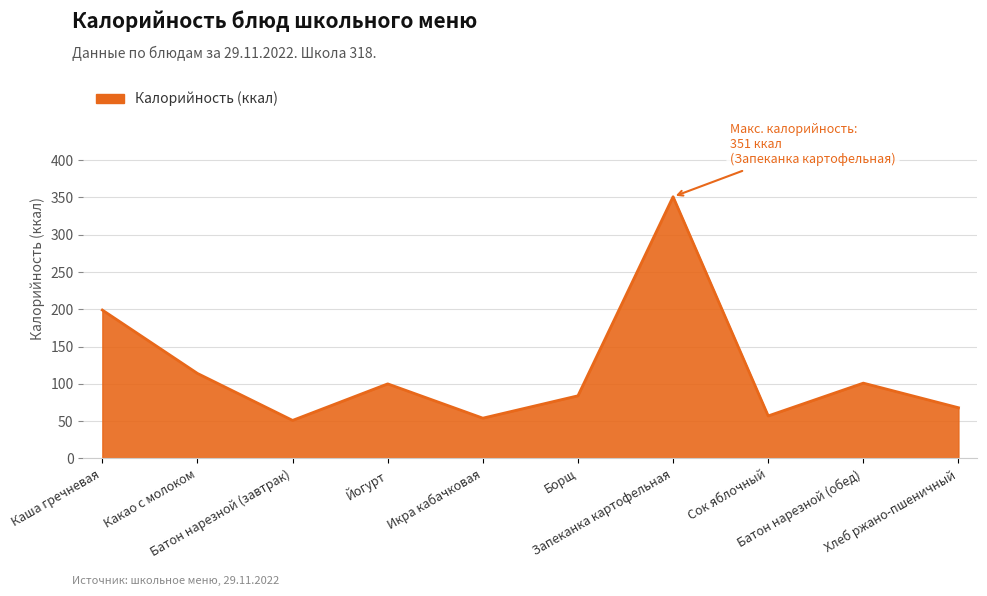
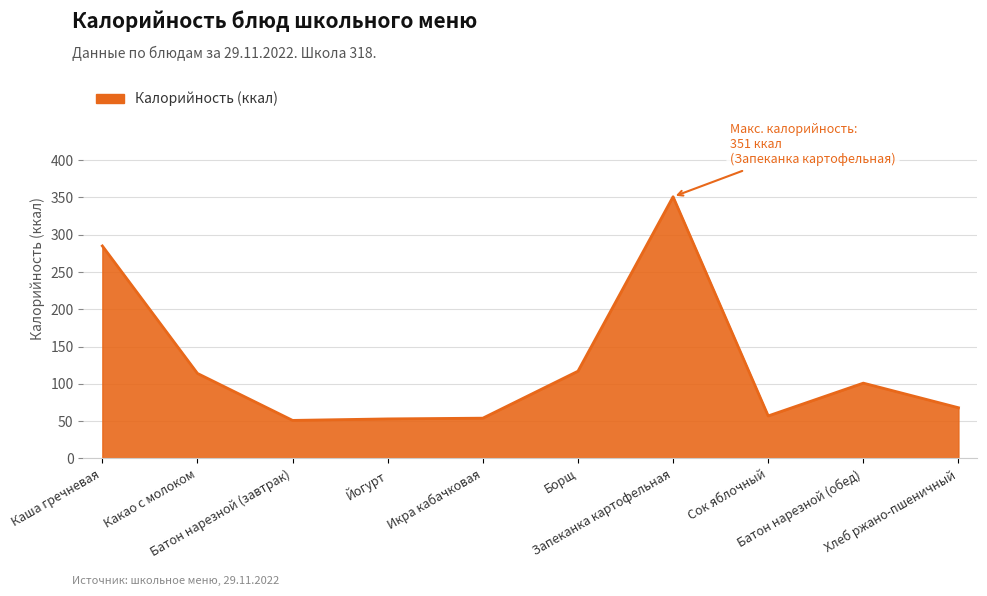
  {
-   "Каша гречневая": 200,
+   "Каша гречневая": 290,
    "Какао с молоком": 110,
    "Батон нарезной (завтрак)": 50,
-   "Йогурт": 100,
+   "Йогурт": 50,
    "Икра кабачковая": 50,
-   "Борщ": 80,
+   "Борщ": 120,
    "Сок яблочный": 60,
    "Батон нарезной (обед)": 100,
    "Хлеб ржано-пшеничный": 70
  }
